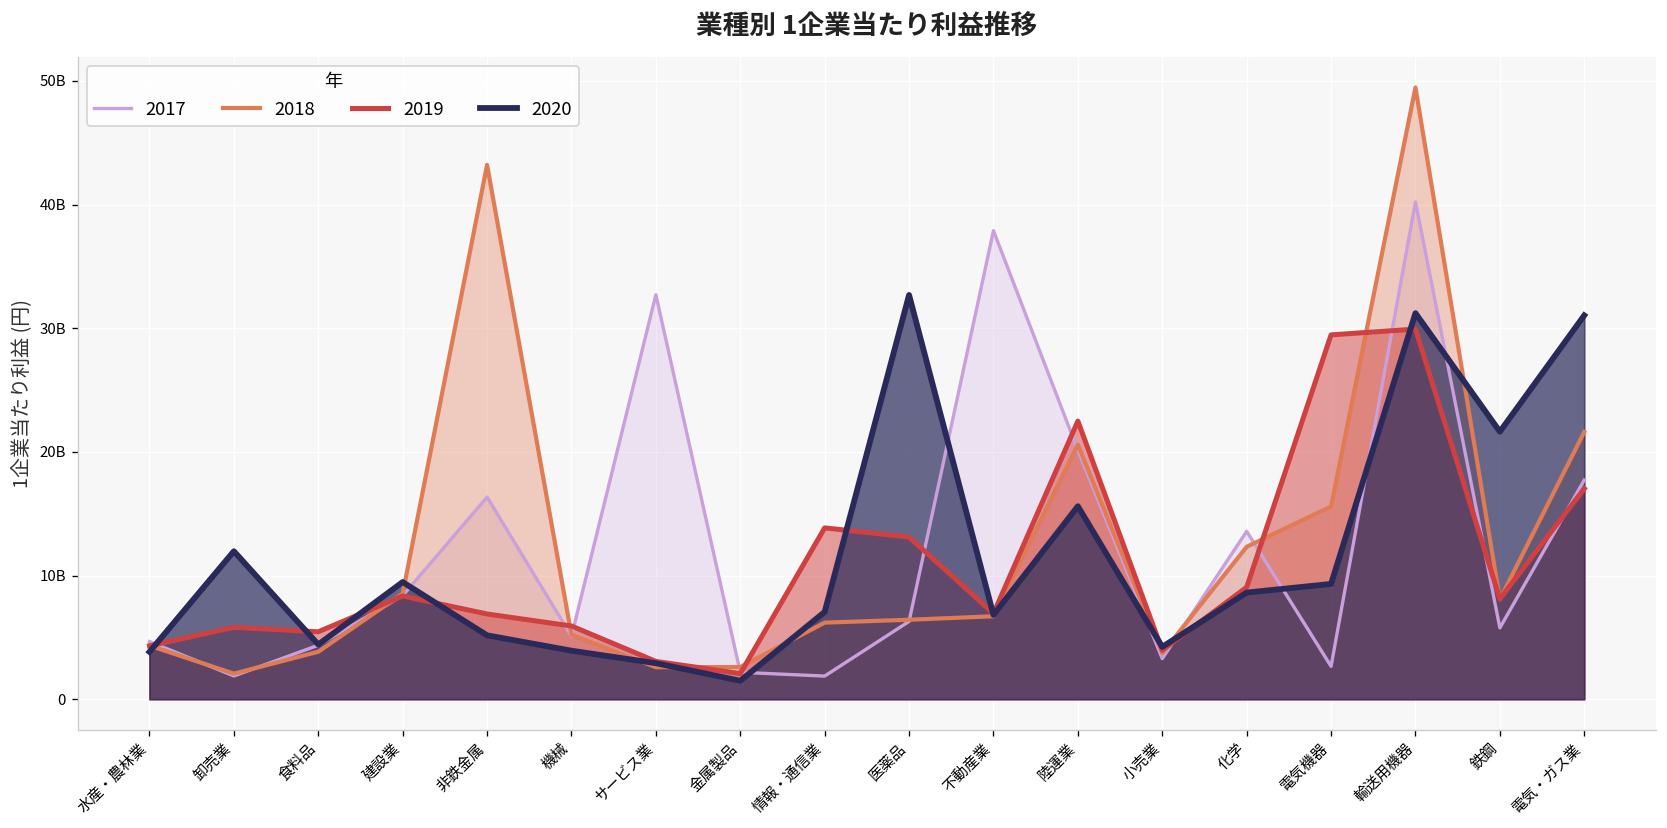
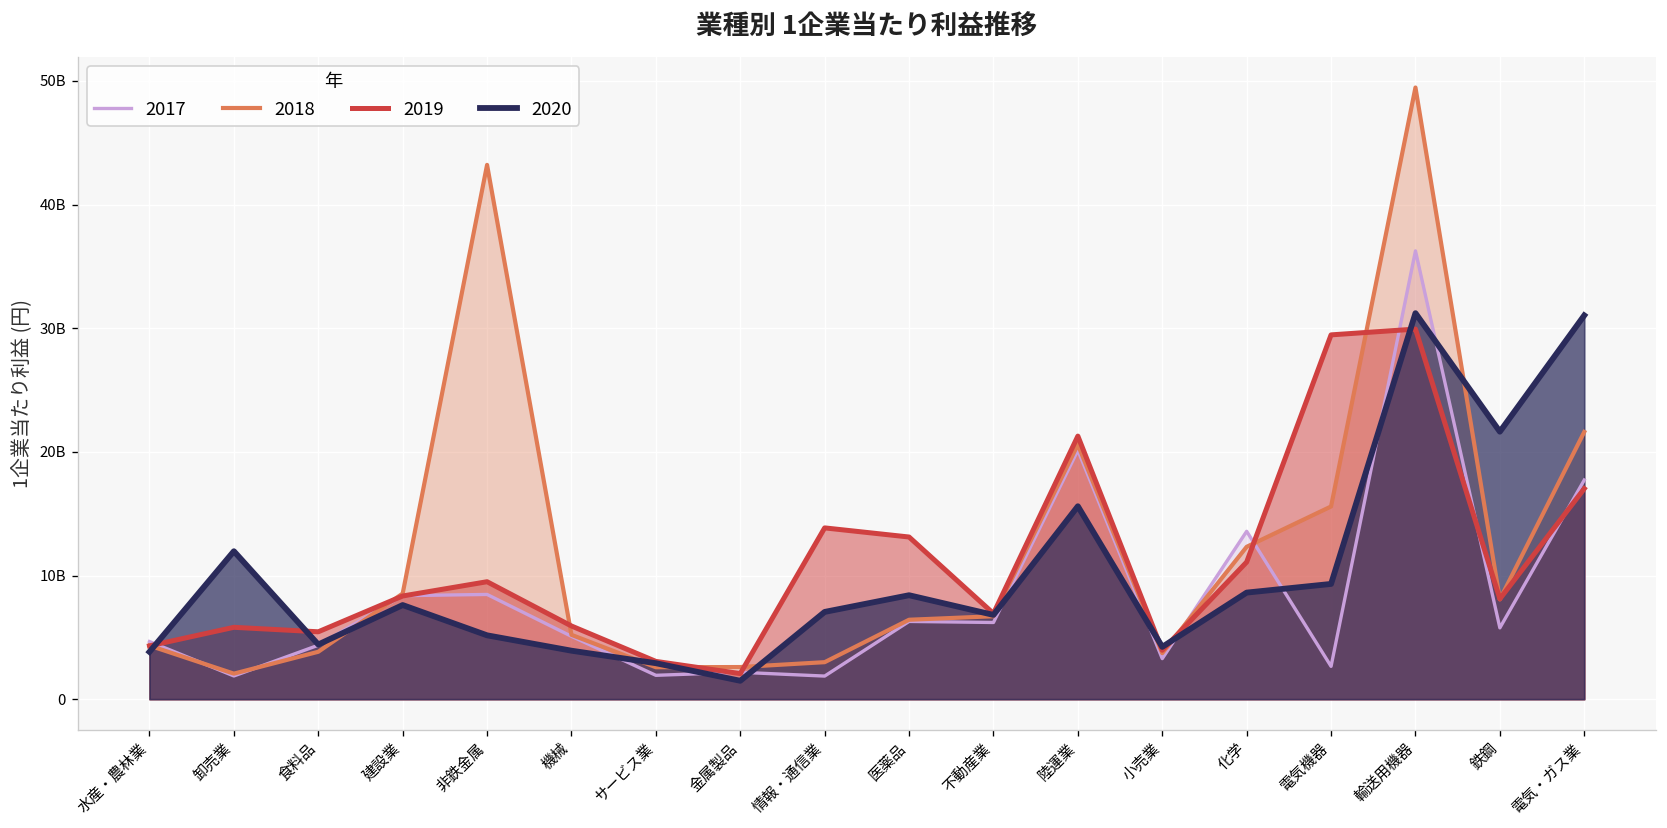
  {
    "2017": {
      "水産・農林業": 4700000000,
-     "非鉄金属": 16300000000,
-     "サービス業": 32700000000,
+     "非鉄金属": 8500000000,
+     "サービス業": 1900000000,
      "情報・通信業": 1900000000,
-     "不動産業": 37900000000,
+     "不動産業": 6200000000,
      "陸運業": 20100000000,
      "小売業": 3300000000,
      "化学": 13600000000,
      "電気機器": 2700000000,
-     "輸送用機器": 40200000000,
+     "輸送用機器": 36300000000,
      "鉄鋼": 5800000000,
      "電気・ガス業": 17700000000
    },
    "2018": {
      "食料品": 3800000000,
      "非鉄金属": 43200000000,
      "サービス業": 2600000000,
      "金属製品": 2600000000,
-     "情報・通信業": 6200000000,
+     "情報・通信業": 3000000000,
      "陸運業": 20600000000,
      "化学": 12300000000,
      "電気機器": 15600000000,
      "輸送用機器": 49500000000,
      "電気・ガス業": 21600000000
    },
    "2019": {
      "卸売業": 5800000000,
      "食料品": 5400000000,
-     "非鉄金属": 6900000000,
+     "非鉄金属": 9500000000,
      "機械": 5900000000,
      "情報・通信業": 13900000000,
      "医薬品": 13100000000,
-     "陸運業": 22500000000,
-     "化学": 9100000000,
+     "陸運業": 21300000000,
+     "化学": 11100000000,
      "電気機器": 29500000000,
      "輸送用機器": 29900000000,
      "電気・ガス業": 17000000000
    },
    "2020": {
      "水産・農林業": 3800000000,
      "卸売業": 12000000000,
-     "建設業": 9500000000,
+     "建設業": 7600000000,
      "非鉄金属": 5200000000,
      "機械": 3900000000,
      "金属製品": 1500000000,
      "情報・通信業": 7100000000,
-     "医薬品": 32700000000,
+     "医薬品": 8400000000,
      "陸運業": 15600000000,
      "小売業": 4200000000,
      "化学": 8600000000,
      "電気機器": 9300000000,
      "輸送用機器": 31200000000,
      "鉄鋼": 21600000000,
      "電気・ガス業": 31000000000
    }
  }
